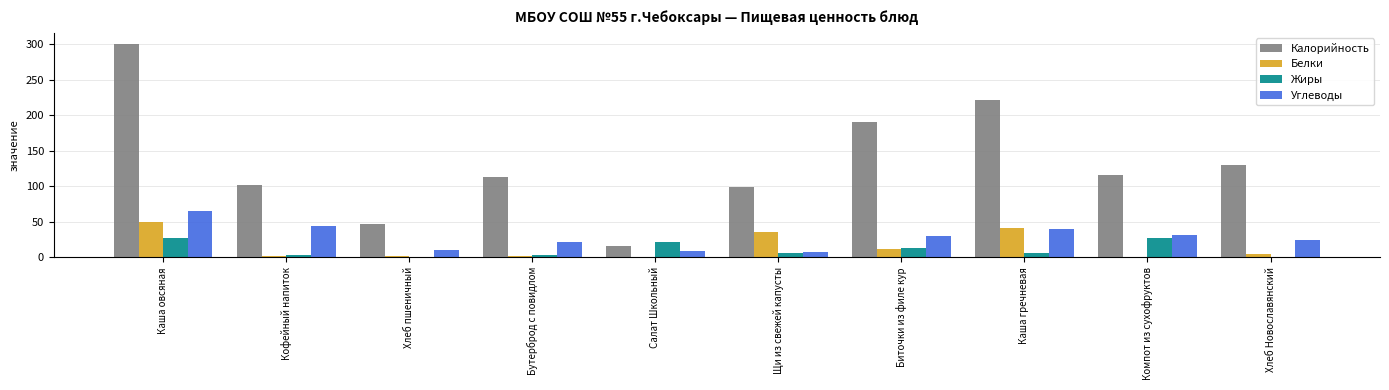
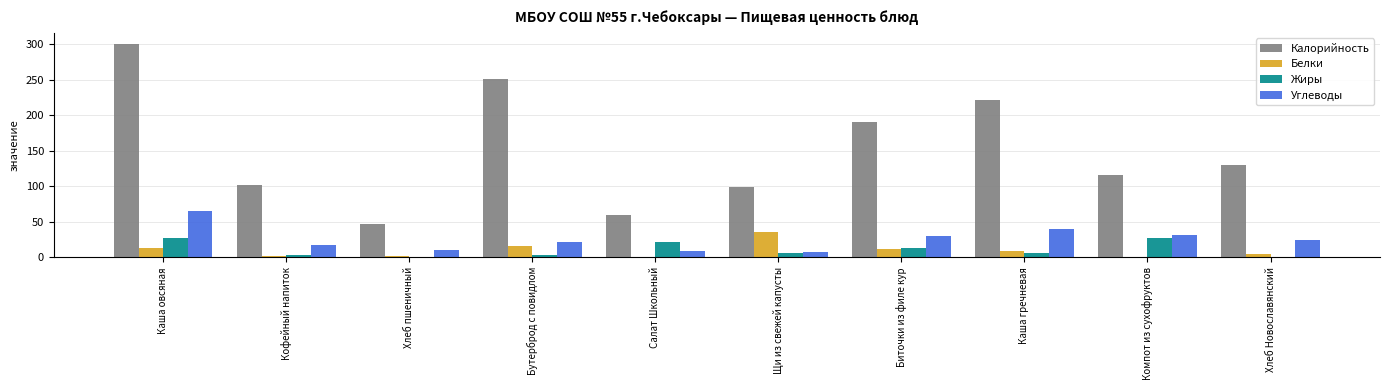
  {
    "Калорийность": {
      "Каша овсяная": 300,
      "Кофейный напиток": 100,
      "Хлеб пшеничный": 50,
-     "Бутерброд с повидлом": 110,
-     "Салат Школьный": 20,
+     "Бутерброд с повидлом": 250,
+     "Салат Школьный": 60,
      "Щи из свежей капусты": 100,
      "Биточки из филе кур": 190,
      "Каша гречневая": 220,
      "Компот из сухофруктов": 120,
      "Хлеб Новославянский": 130
    },
    "Белки": {
-     "Каша овсяная": 50,
-     "Бутерброд с повидлом": 0,
+     "Каша овсяная": 10,
+     "Бутерброд с повидлом": 20,
      "Щи из свежей капусты": 40,
      "Биточки из филе кур": 10,
-     "Каша гречневая": 40,
+     "Каша гречневая": 10,
      "Хлеб Новославянский": 10
    },
    "Жиры": {
      "Каша овсяная": 30,
      "Кофейный напиток": 0,
      "Салат Школьный": 20,
      "Щи из свежей капусты": 10,
      "Биточки из филе кур": 10,
      "Каша гречневая": 10,
      "Компот из сухофруктов": 30
    },
    "Углеводы": {
      "Каша овсяная": 70,
-     "Кофейный напиток": 40,
+     "Кофейный напиток": 20,
      "Хлеб пшеничный": 10,
      "Бутерброд с повидлом": 20,
      "Салат Школьный": 10,
      "Щи из свежей капусты": 10,
      "Биточки из филе кур": 30,
      "Каша гречневая": 40,
      "Компот из сухофруктов": 30,
      "Хлеб Новославянский": 20
    }
  }
